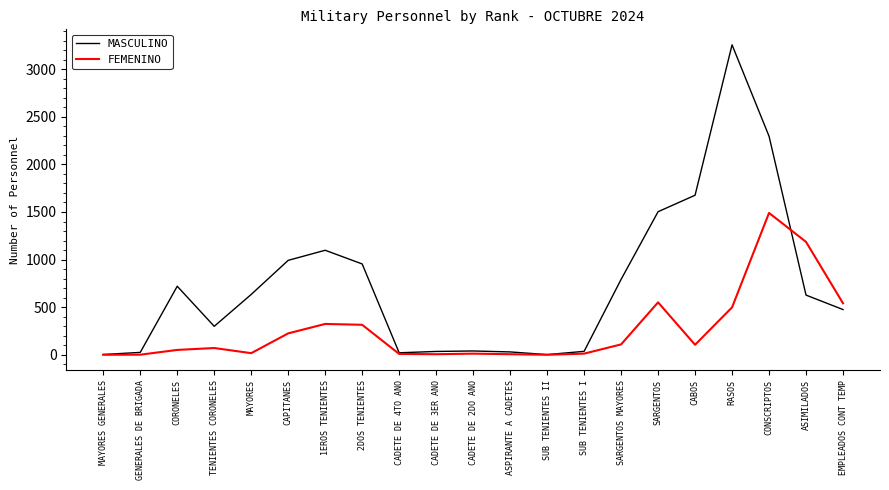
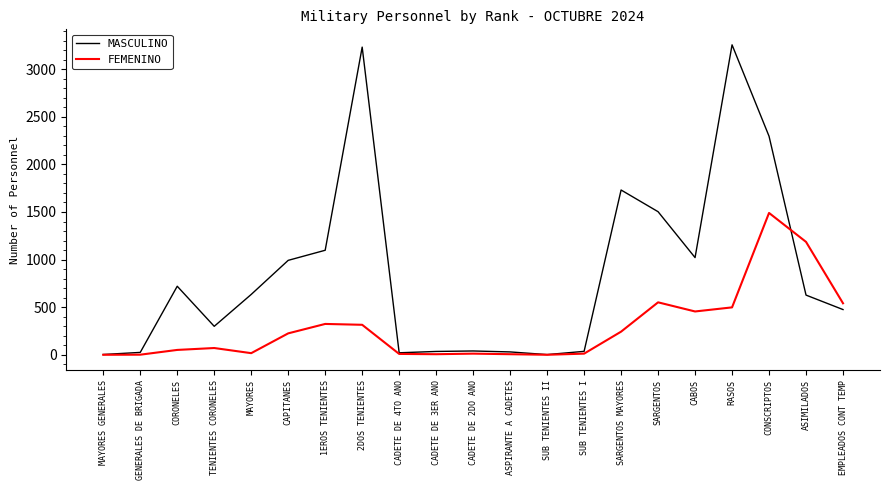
  {
    "MASCULINO": {
      "CORONELES": 700,
      "TENIENTES CORONELES": 300,
      "MAYORES": 600,
      "CAPITANES": 1000,
      "1EROS TENIENTES": 1100,
-     "2DOS TENIENTES": 1000,
+     "2DOS TENIENTES": 3200,
      "CADETE DE 3ER ANO": 0,
      "CADETE DE 2DO ANO": 0,
-     "SARGENTOS MAYORES": 800,
+     "SARGENTOS MAYORES": 1700,
      "SARGENTOS": 1500,
-     "CABOS": 1700,
+     "CABOS": 1000,
      "RASOS": 3300,
      "CONSCRIPTOS": 2300,
      "ASIMILADOS": 600,
      "EMPLEADOS CONT TEMP": 500
    },
    "FEMENINO": {
      "CORONELES": 100,
      "TENIENTES CORONELES": 100,
      "MAYORES": 0,
      "CAPITANES": 200,
      "1EROS TENIENTES": 300,
      "2DOS TENIENTES": 300,
      "CADETE DE 3ER ANO": 0,
      "CADETE DE 2DO ANO": 0,
-     "SARGENTOS MAYORES": 100,
+     "SARGENTOS MAYORES": 200,
      "SARGENTOS": 600,
-     "CABOS": 100,
+     "CABOS": 500,
      "RASOS": 500,
      "CONSCRIPTOS": 1500,
      "ASIMILADOS": 1200,
      "EMPLEADOS CONT TEMP": 500
    }
  }
